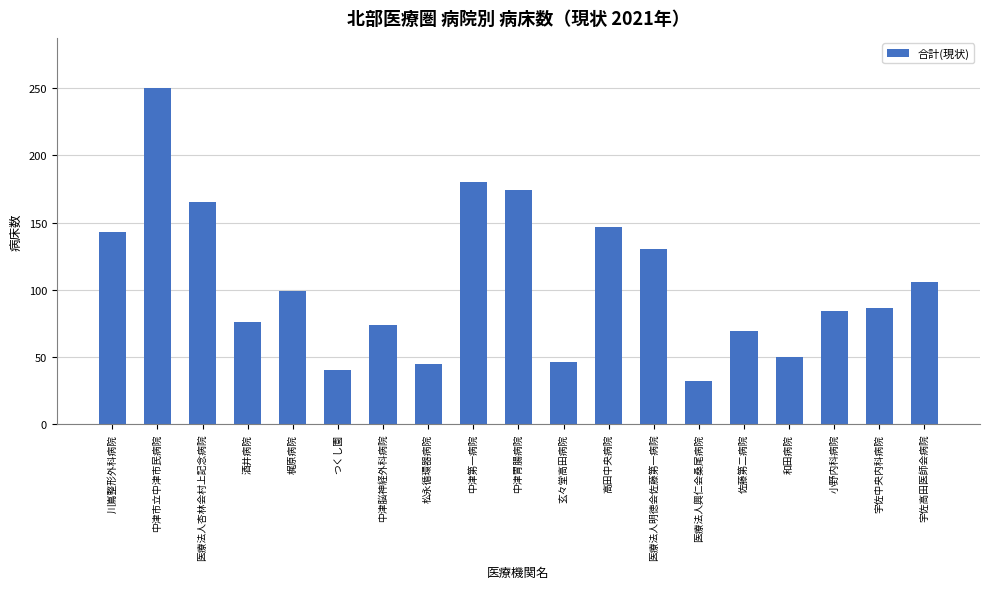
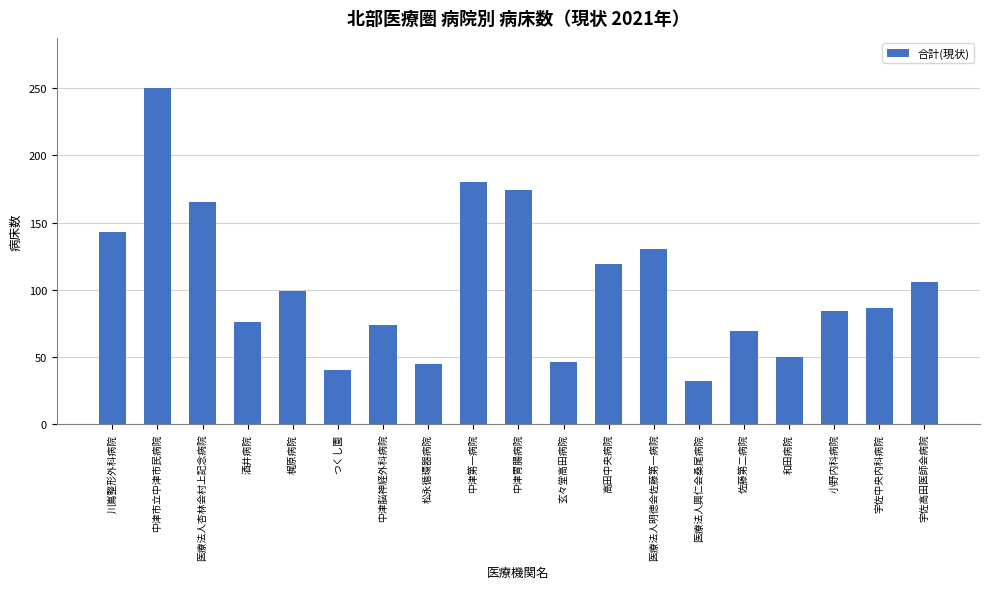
  {
    "川嶌整形外科病院": 143,
    "中津市立中津市民病院": 250,
    "医療法人杏林会村上記念病院": 165,
    "酒井病院": 76,
    "梶原病院": 99,
    "つくし園": 40,
    "中津脳神経外科病院": 74,
    "松永循環器病院": 45,
    "中津第一病院": 180,
    "中津胃腸病院": 174,
    "玄々堂高田病院": 46,
-   "高田中央病院": 147,
+   "高田中央病院": 119,
    "医療法人明徳会佐藤第一病院": 130,
    "医療法人興仁会桑尾病院": 32,
    "佐藤第二病院": 69,
    "和田病院": 50,
    "小野内科病院": 84,
    "宇佐中央内科病院": 86,
    "宇佐高田医師会病院": 106
  }
